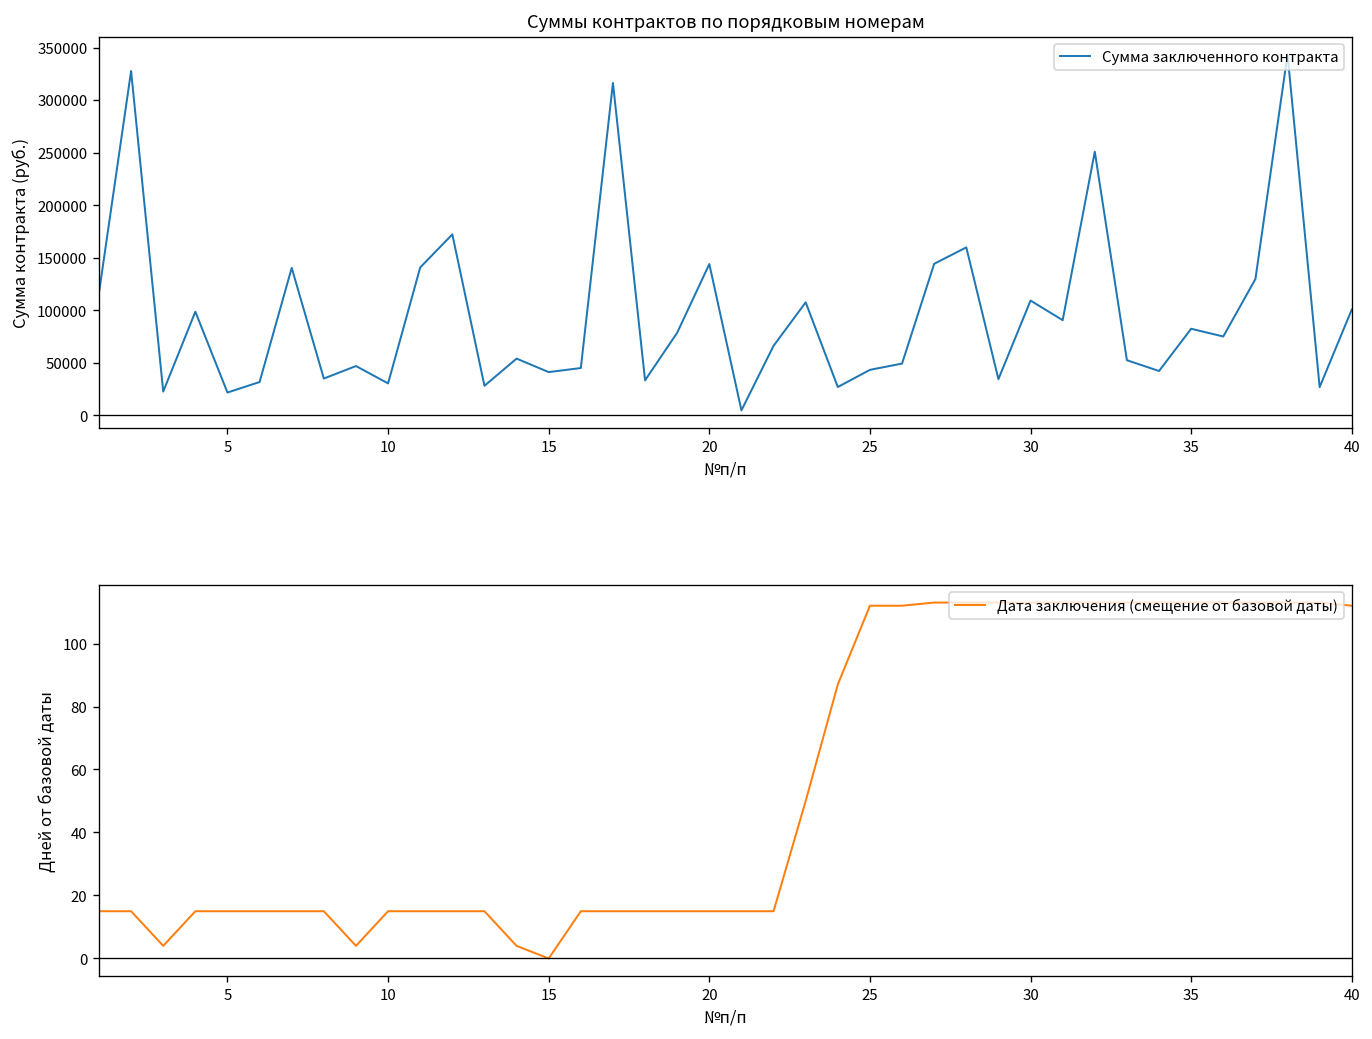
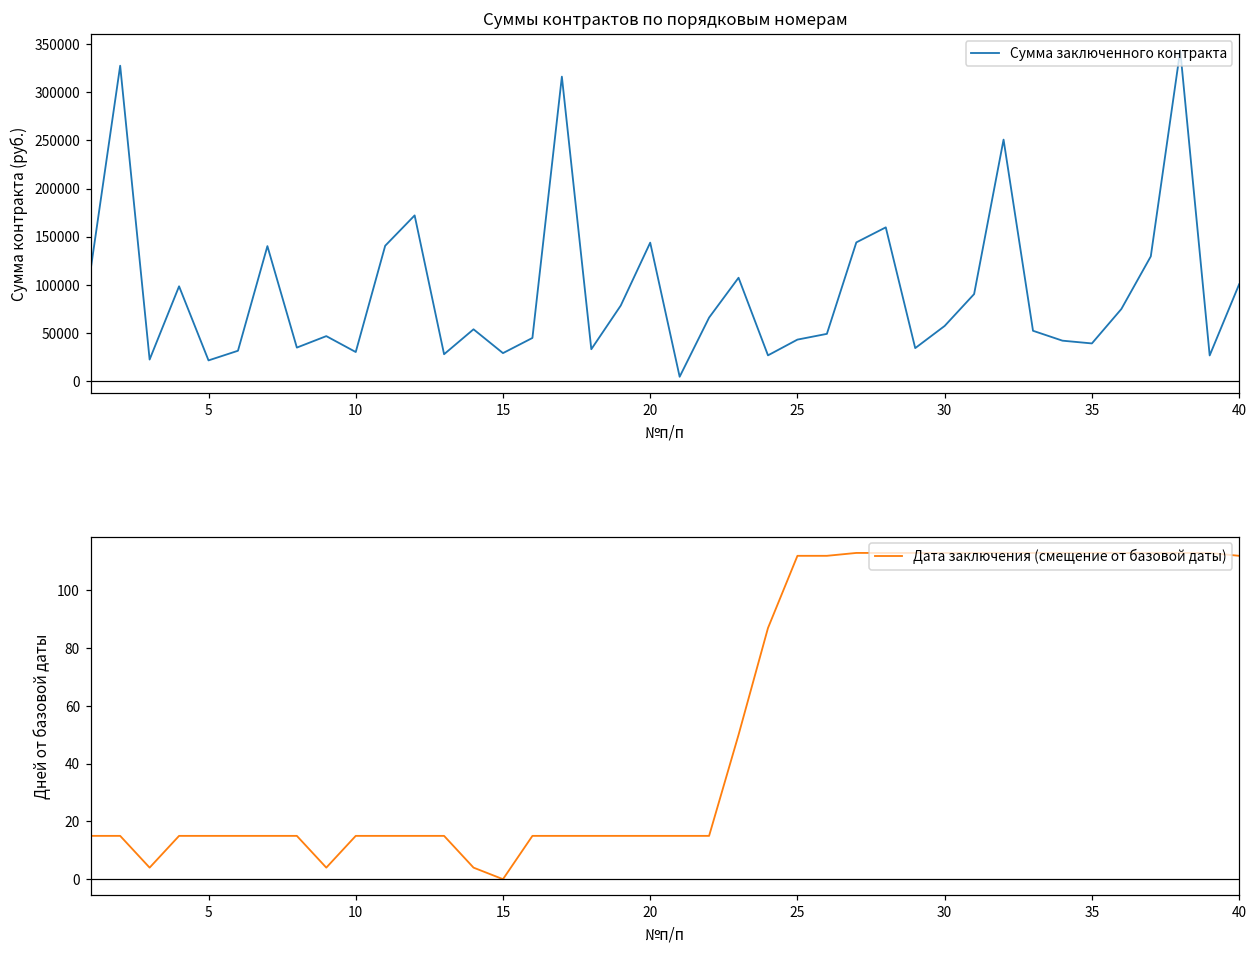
  {
    "Суммы контрактов по порядковым номерам": {
      "5": 20000,
      "10": 30000,
-     "15": 40000,
+     "15": 30000,
      "20": 140000,
      "25": 40000,
-     "30": 110000,
-     "35": 80000,
+     "30": 60000,
+     "35": 40000,
      "40": 100000
    }
  }
